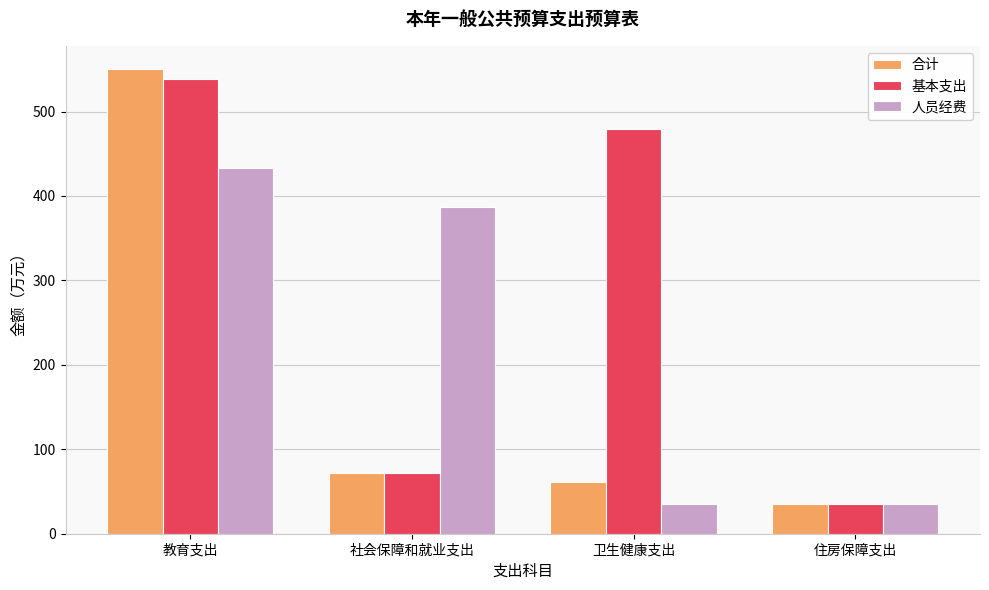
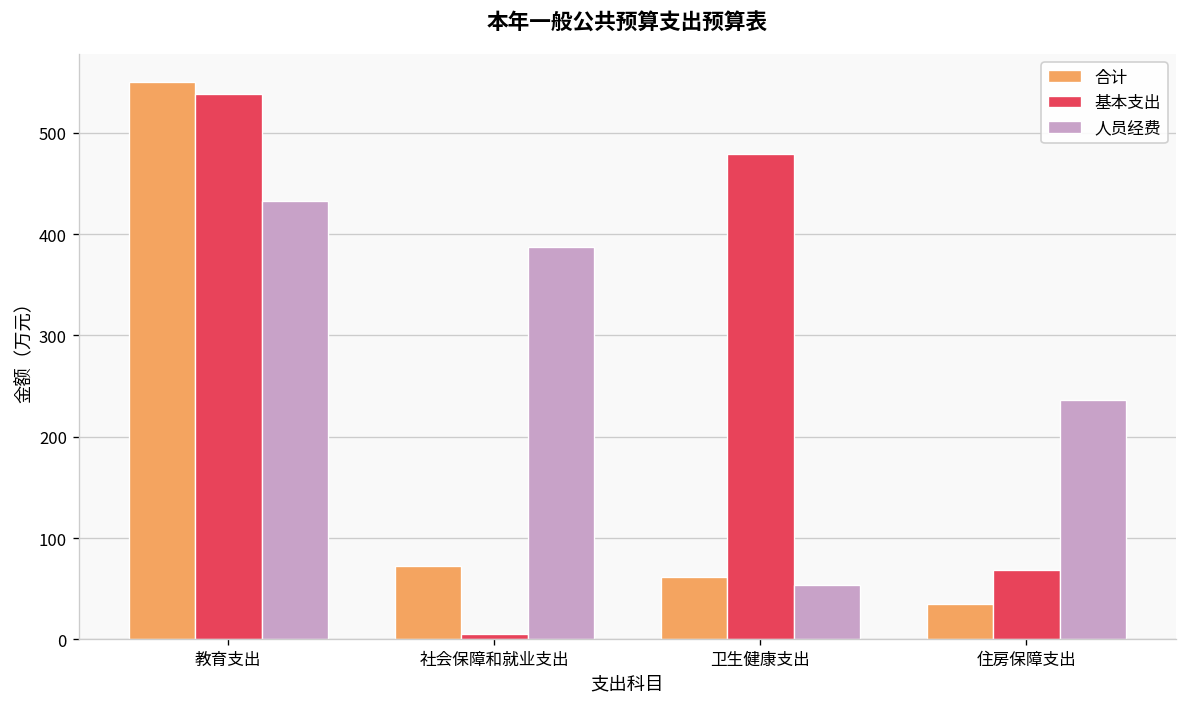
  {
    "合计": {
      "教育支出": 550,
      "社会保障和就业支出": 70,
      "卫生健康支出": 60,
      "住房保障支出": 40
    },
    "基本支出": {
      "教育支出": 540,
-     "社会保障和就业支出": 70,
+     "社会保障和就业支出": 10,
      "卫生健康支出": 480,
-     "住房保障支出": 40
+     "住房保障支出": 70
    },
    "人员经费": {
      "教育支出": 430,
      "社会保障和就业支出": 390,
-     "卫生健康支出": 40,
-     "住房保障支出": 40
+     "卫生健康支出": 50,
+     "住房保障支出": 240
    }
  }
